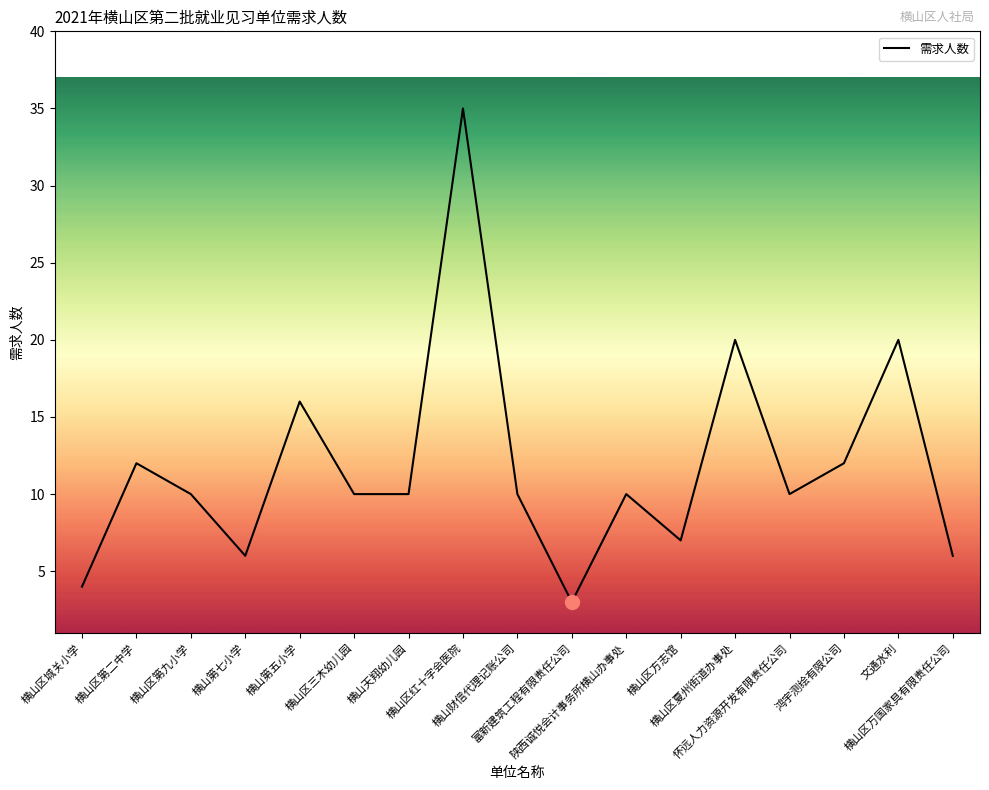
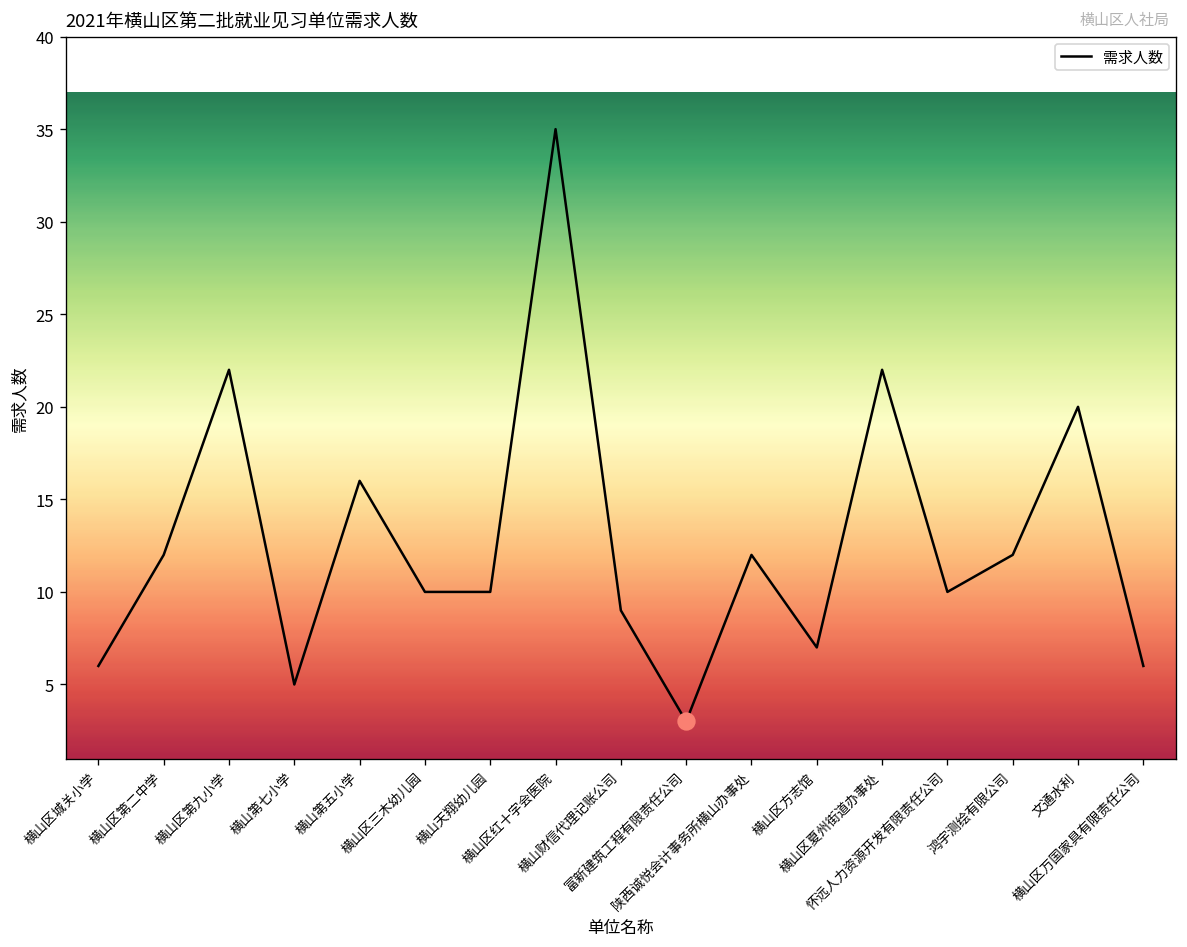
  {
    "需求人数": {
-     "横山区城关小学": 4,
+     "横山区城关小学": 6,
      "横山区第二中学": 12,
-     "横山区第九小学": 10,
-     "横山第七小学": 6,
+     "横山区第九小学": 22,
+     "横山第七小学": 5,
      "横山第五小学": 16,
      "横山区三木幼儿园": 10,
      "横山天翔幼儿园": 10,
      "横山区红十字会医院": 35,
-     "横山财信代理记账公司": 10,
-     "陕西诚悦会计事务所横山办事处": 10,
+     "横山财信代理记账公司": 9,
+     "陕西诚悦会计事务所横山办事处": 12,
      "横山区方志馆": 7,
-     "横山区夏州街道办事处": 20,
+     "横山区夏州街道办事处": 22,
      "怀远人力资源开发有限责任公司": 10,
      "鸿宇测绘有限公司": 12,
      "文通水利": 20,
      "横山区万国家具有限责任公司": 6
    }
  }
